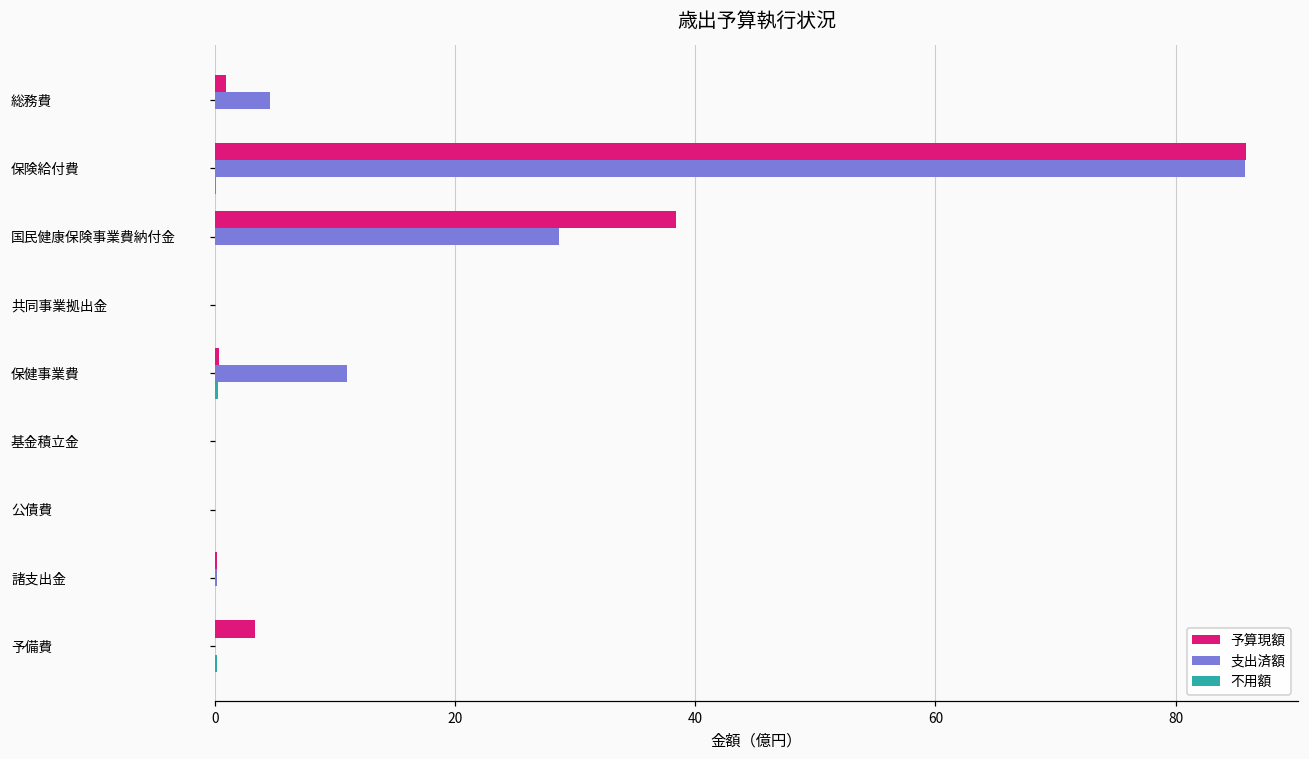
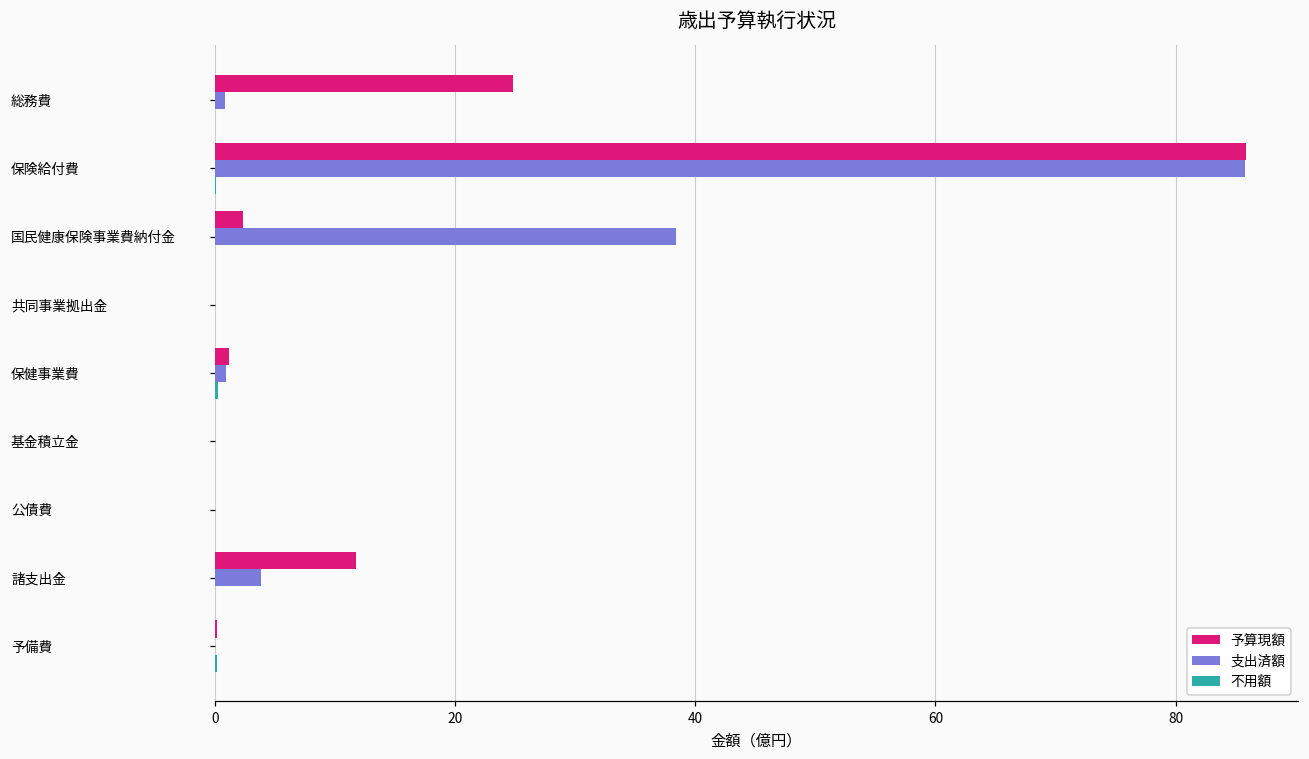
  {
    "予算現額": {
-     "総務費": 0.9,
+     "総務費": 24.8,
      "保険給付費": 85.9,
-     "国民健康保険事業費納付金": 38.4,
-     "保健事業費": 0.4,
-     "諸支出金": 0.2,
-     "予備費": 3.4
+     "国民健康保険事業費納付金": 2.3,
+     "保健事業費": 1.2,
+     "諸支出金": 11.8,
+     "予備費": 0.2
    },
    "支出済額": {
-     "総務費": 4.6,
+     "総務費": 0.9,
      "保険給付費": 85.8,
-     "国民健康保険事業費納付金": 28.6,
-     "保健事業費": 11.0,
+     "国民健康保険事業費納付金": 38.4,
+     "保健事業費": 0.9,
      "公債費": 0.0,
-     "諸支出金": 0.2,
+     "諸支出金": 3.9,
      "予備費": 0.0
    },
    "不用額": {
      "保健事業費": 0.3
    }
  }
